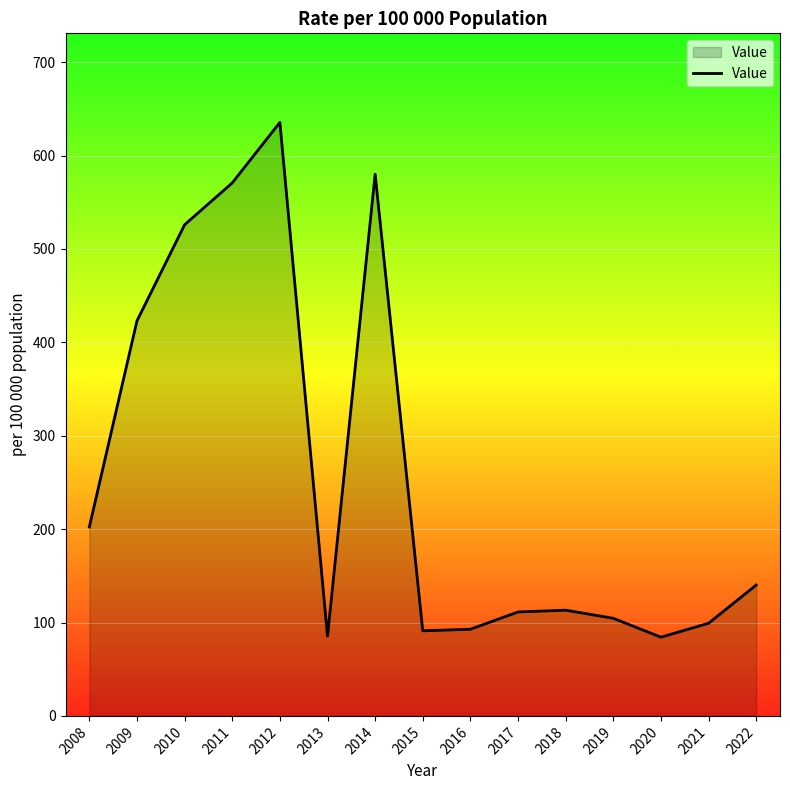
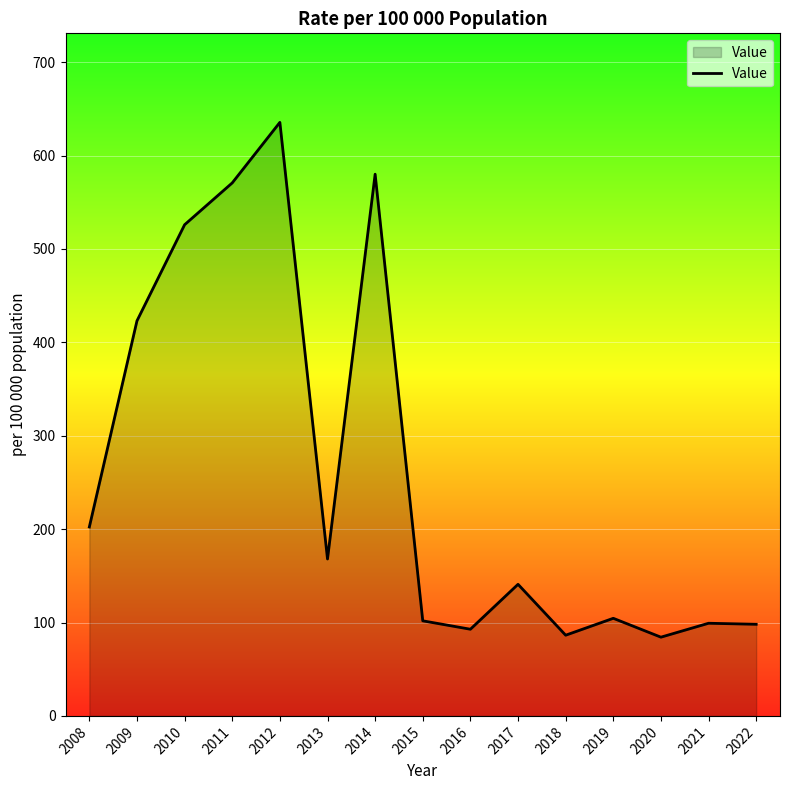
  {
    "2008": 200,
    "2009": 420,
    "2010": 530,
    "2011": 570,
    "2012": 640,
-   "2013": 90,
+   "2013": 170,
    "2014": 580,
-   "2015": 90,
+   "2015": 100,
    "2016": 90,
-   "2017": 110,
-   "2018": 110,
+   "2017": 140,
+   "2018": 90,
    "2019": 100,
    "2020": 80,
    "2021": 100,
-   "2022": 140
+   "2022": 100
  }
